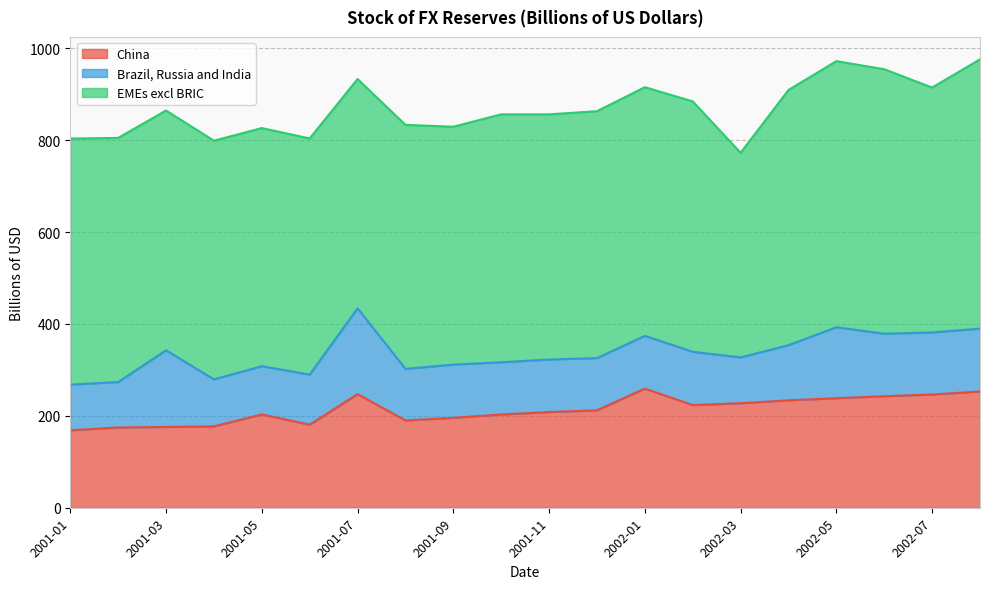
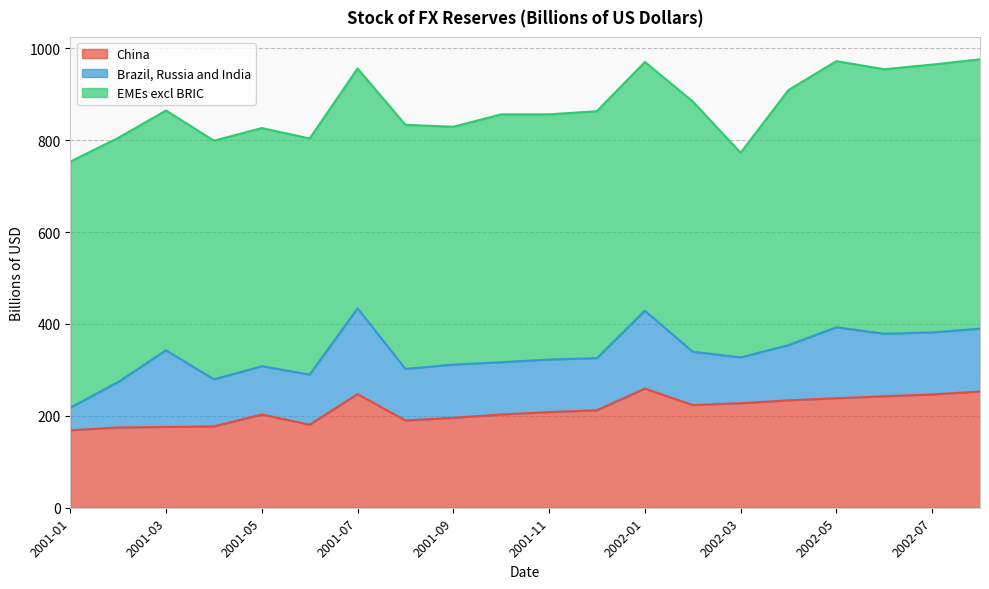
  {
    "China": {
      "2001-01": 170,
      "2001-03": 180,
      "2001-05": 200,
      "2001-07": 250,
      "2001-09": 200,
      "2001-11": 210,
      "2002-01": 260,
      "2002-03": 230,
      "2002-05": 240,
      "2002-07": 250
    },
    "Brazil, Russia and India": {
-     "2001-01": 100,
+     "2001-01": 50,
      "2001-03": 170,
      "2001-05": 110,
      "2001-07": 190,
      "2001-09": 120,
      "2001-11": 110,
-     "2002-01": 110,
+     "2002-01": 170,
      "2002-03": 100,
      "2002-05": 150,
      "2002-07": 140
    },
    "EMEs excl BRIC": {
      "2001-01": 540,
      "2001-03": 520,
      "2001-05": 520,
-     "2001-07": 500,
+     "2001-07": 520,
      "2001-09": 520,
      "2001-11": 530,
      "2002-01": 540,
      "2002-03": 450,
      "2002-05": 580,
-     "2002-07": 530
+     "2002-07": 580
    }
  }
